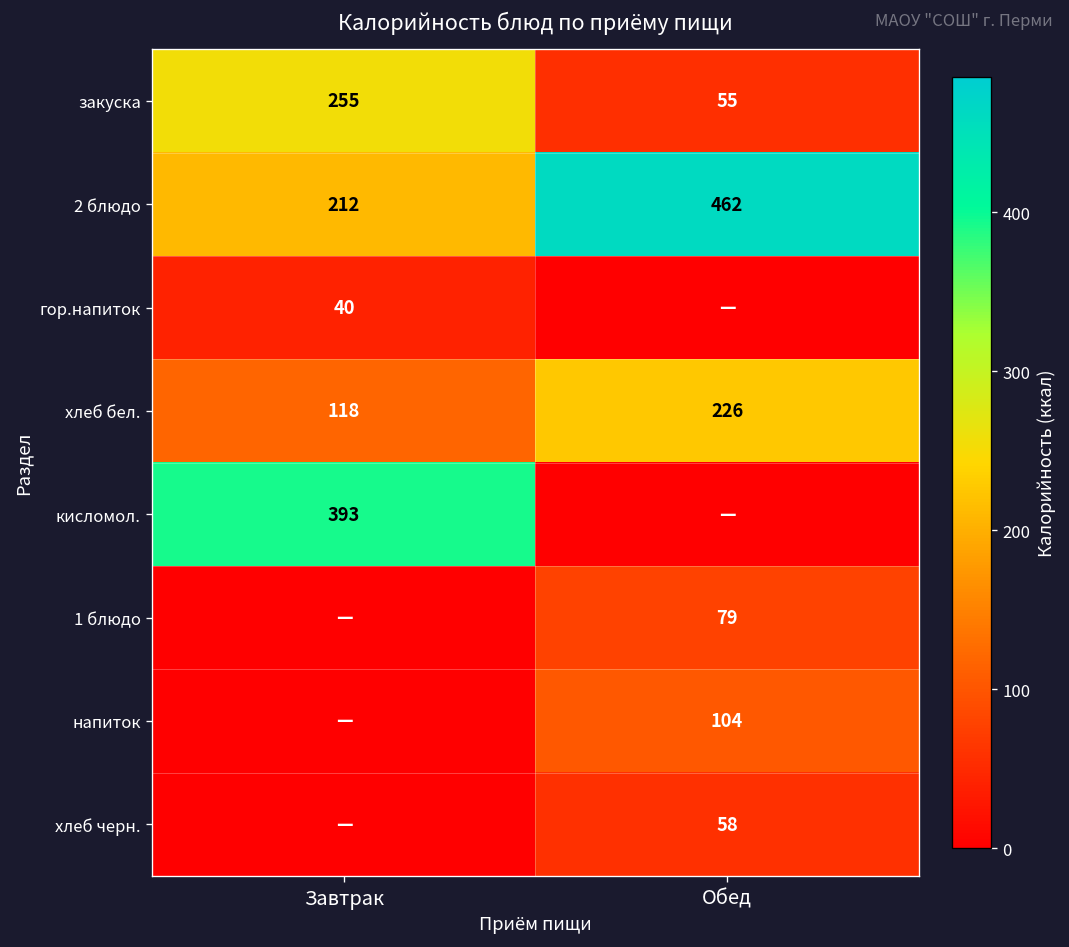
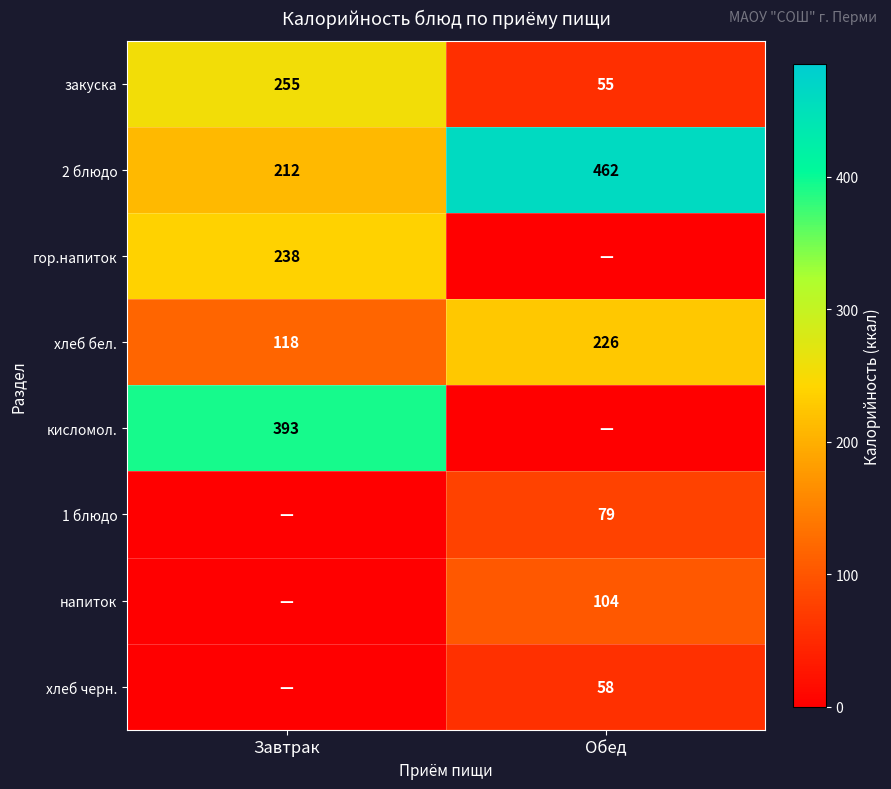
  {
    "закуска": {
      "Завтрак": 255,
      "Обед": 55
    },
    "2 блюдо": {
      "Завтрак": 212,
      "Обед": 462
    },
    "гор.напиток": {
-     "Завтрак": 40
+     "Завтрак": 238
    },
    "хлеб бел.": {
      "Завтрак": 118,
      "Обед": 226
    },
    "кисломол.": {
      "Завтрак": 393
    },
    "1 блюдо": {
      "Обед": 79
    },
    "напиток": {
      "Обед": 104
    },
    "хлеб черн.": {
      "Обед": 58
    }
  }
